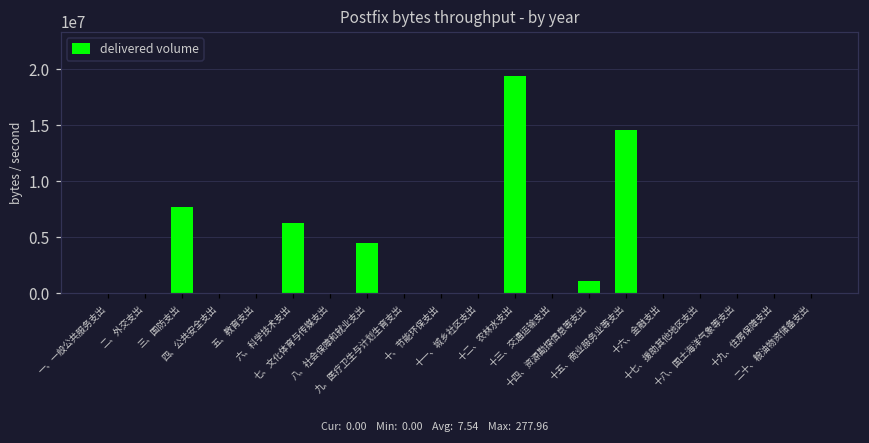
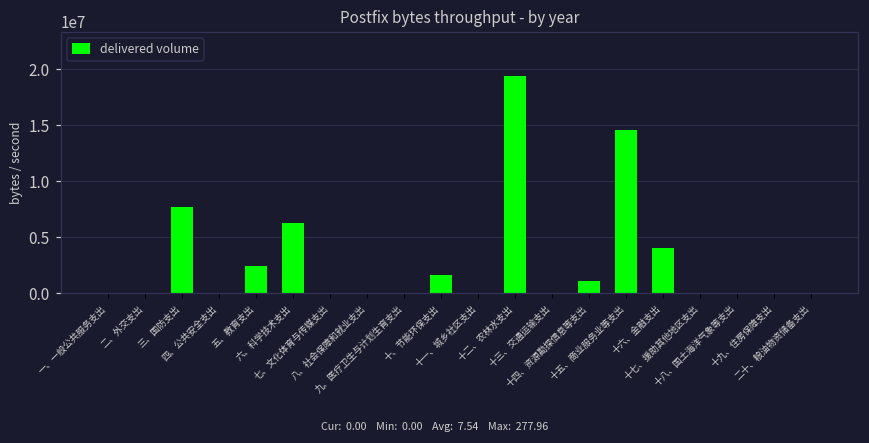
  {
    "一、一般公共服务支出": 0,
    "二、外交支出": 0,
    "三、国防支出": 7700000,
    "四、公共安全支出": 0,
-   "五、教育支出": 0,
+   "五、教育支出": 2400000,
    "六、科学技术支出": 6200000,
    "七、文化体育与传媒支出": 0,
-   "八、社会保障和就业支出": 4500000,
+   "八、社会保障和就业支出": 0,
    "九、医疗卫生与计划生育支出": 0,
-   "十、节能环保支出": 0,
+   "十、节能环保支出": 1700000,
    "十一、城乡社区支出": 0,
    "十二、农林水支出": 19400000,
    "十三、交通运输支出": 0,
    "十四、资源勘探信息等支出": 1100000,
    "十五、商业服务业等支出": 14600000,
-   "十六、金融支出": 0,
+   "十六、金融支出": 4000000,
    "十七、援助其他地区支出": 0,
    "十八、国土海洋气象等支出": 0,
    "十九、住房保障支出": 0,
    "二十、粮油物资储备支出": 0
  }
